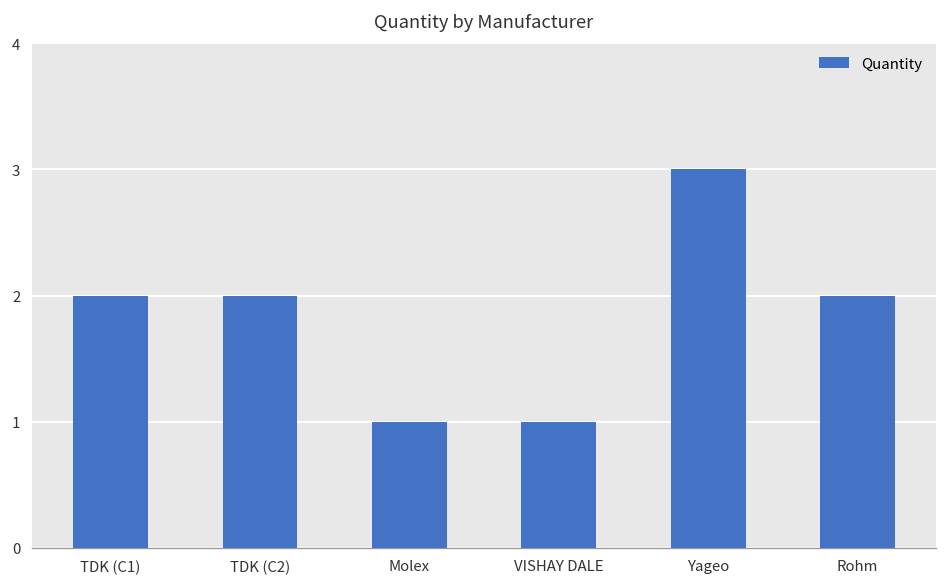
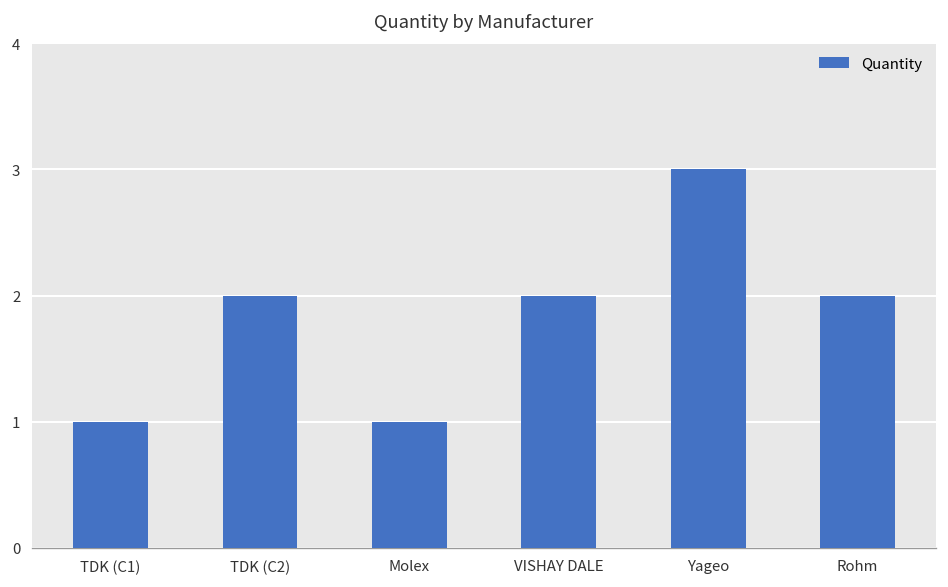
  {
-   "TDK (C1)": 2,
+   "TDK (C1)": 1,
    "TDK (C2)": 2,
    "Molex": 1,
-   "VISHAY DALE": 1,
+   "VISHAY DALE": 2,
    "Yageo": 3,
    "Rohm": 2
  }
